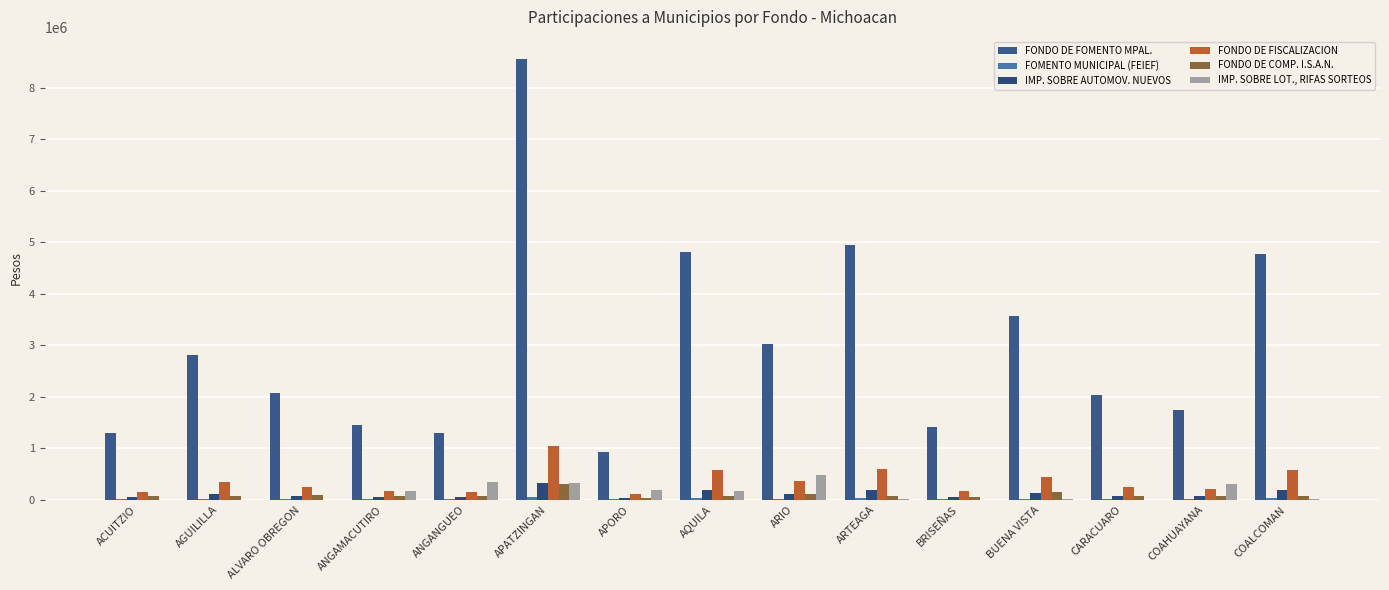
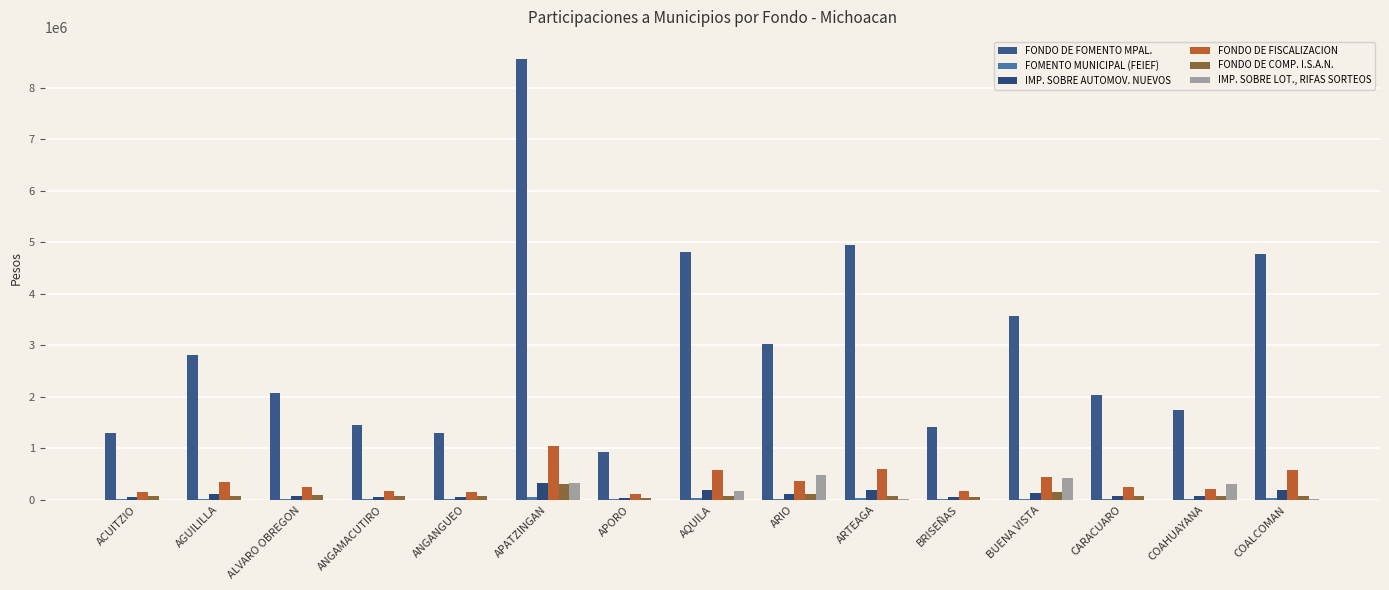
  {
    "IMP. SOBRE LOT., RIFAS SORTEOS": {
-     "ANGAMACUTIRO": 200000,
-     "ANGANGUEO": 300000,
+     "ANGAMACUTIRO": 0,
+     "ANGANGUEO": 0,
      "APATZINGAN": 300000,
-     "APORO": 200000,
+     "APORO": 0,
      "AQUILA": 200000,
      "ARIO": 500000,
-     "BUENA VISTA": 0,
+     "BUENA VISTA": 400000,
      "COAHUAYANA": 300000
    }
  }
